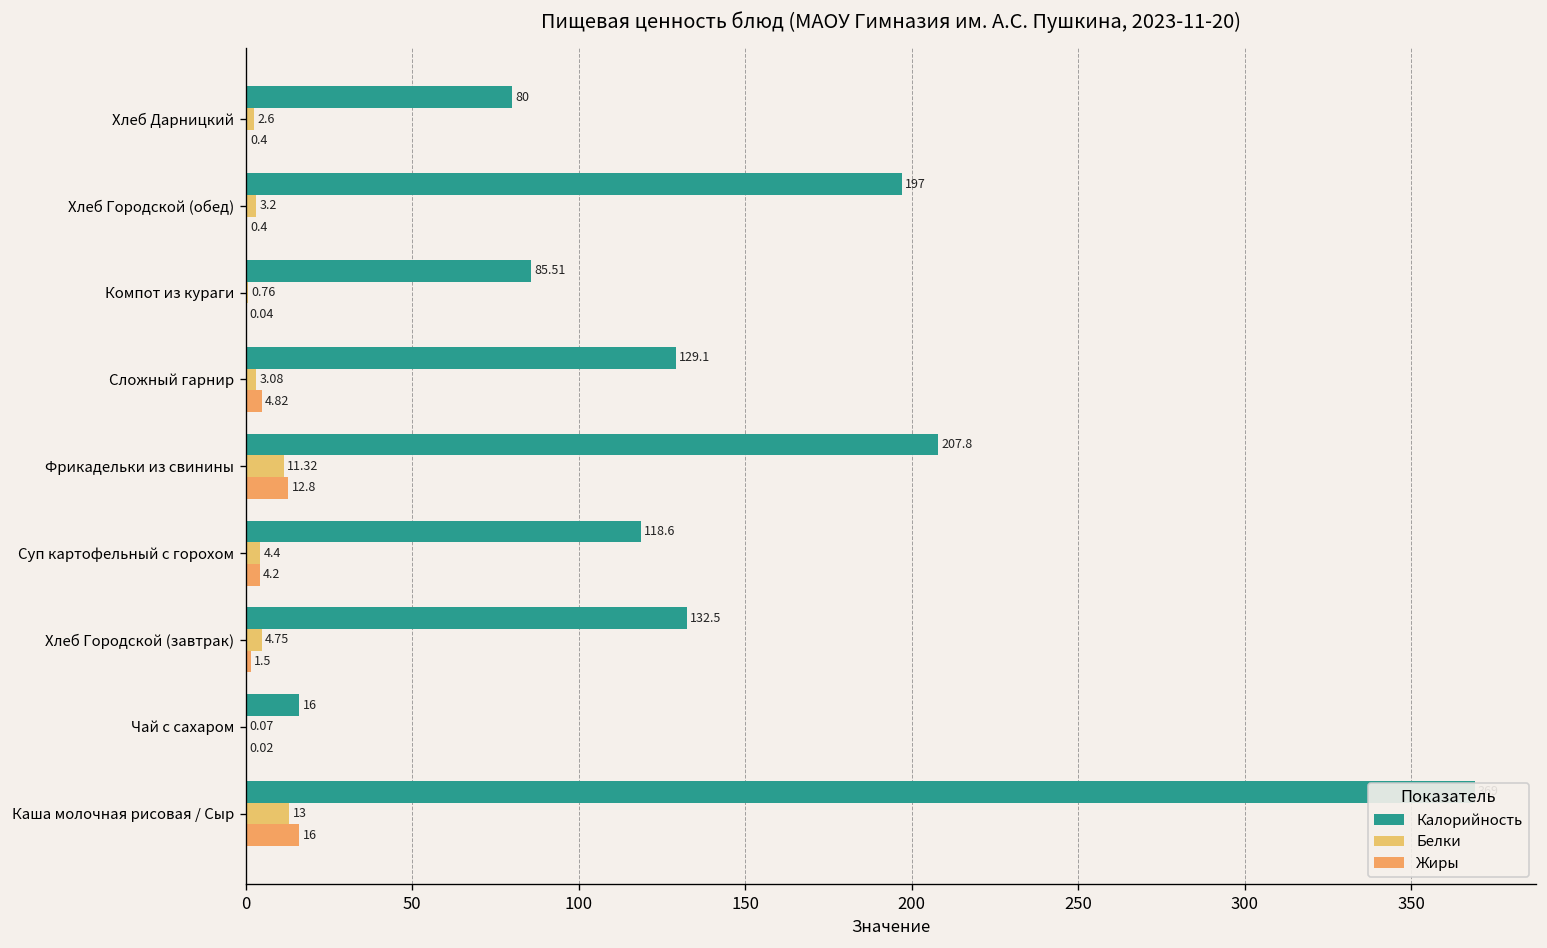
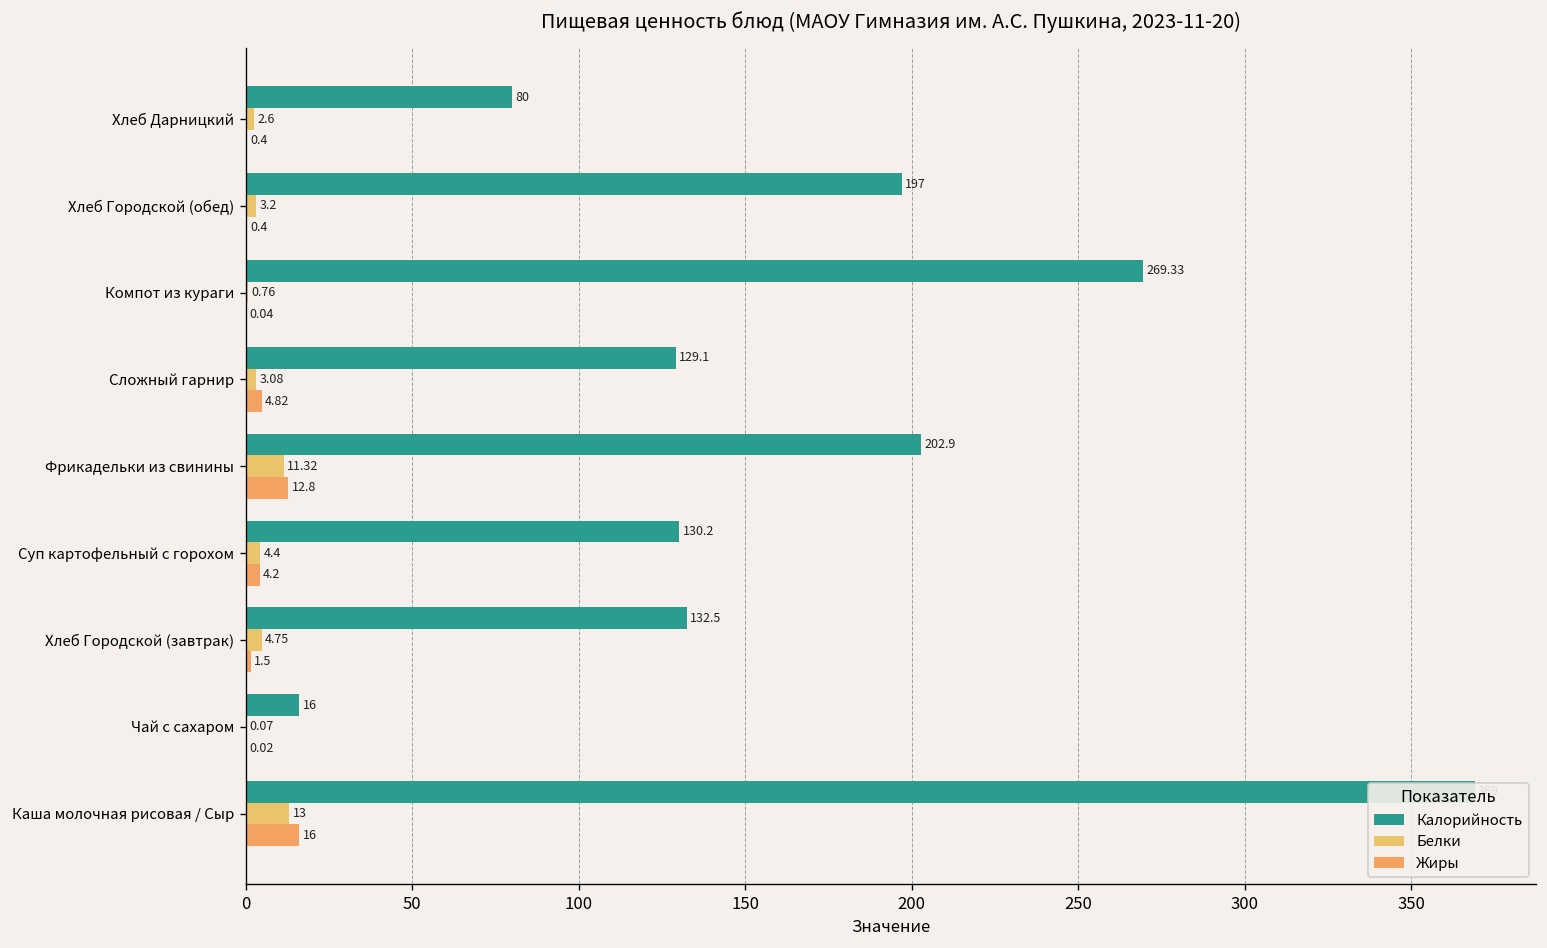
  {
    "Калорийность": {
      "Хлеб Дарницкий": 80,
      "Хлеб Городской (обед)": 197,
-     "Компот из кураги": 85.51,
+     "Компот из кураги": 269.33,
      "Сложный гарнир": 129.1,
-     "Фрикадельки из свинины": 207.8,
-     "Суп картофельный с горохом": 118.6,
+     "Фрикадельки из свинины": 202.9,
+     "Суп картофельный с горохом": 130.2,
      "Хлеб Городской (завтрак)": 132.5,
      "Чай с сахаром": 16
    }
  }
